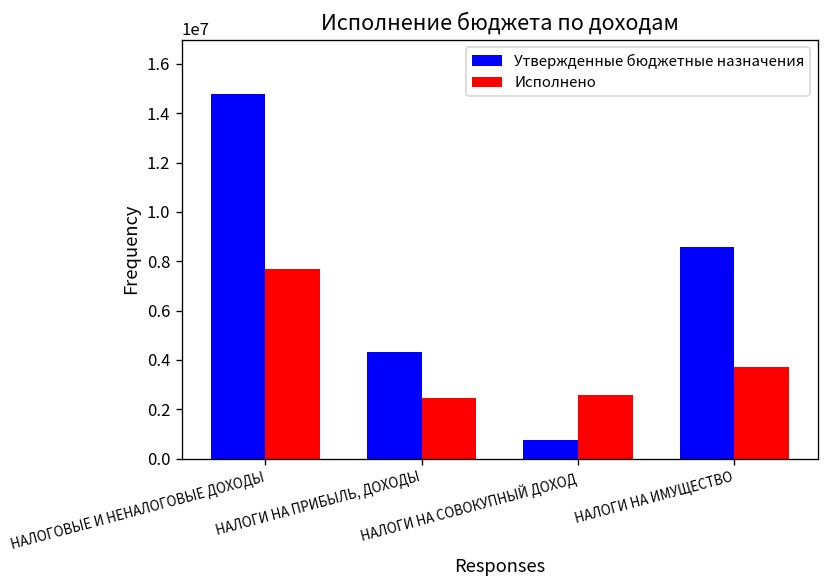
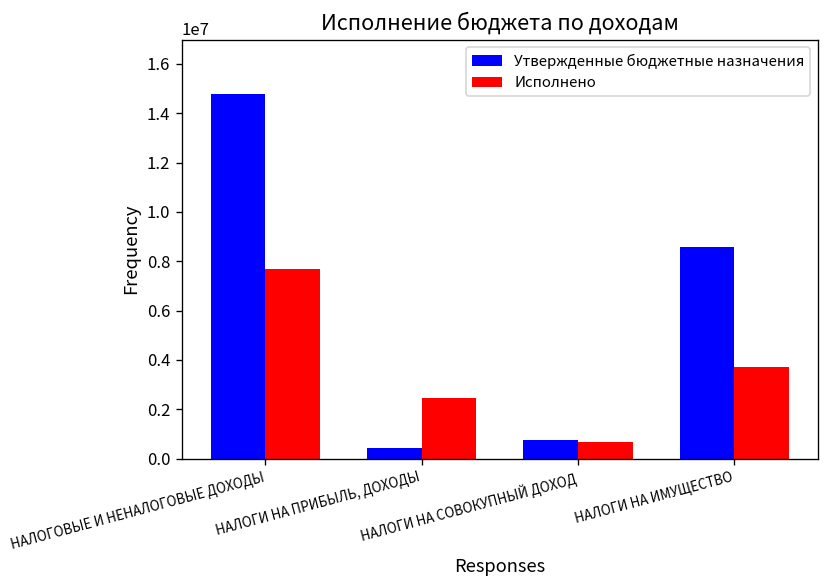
  {
    "Утвержденные бюджетные назначения": {
      "НАЛОГОВЫЕ И НЕНАЛОГОВЫЕ ДОХОДЫ": 14800000,
-     "НАЛОГИ НА ПРИБЫЛЬ, ДОХОДЫ": 4300000,
+     "НАЛОГИ НА ПРИБЫЛЬ, ДОХОДЫ": 400000,
      "НАЛОГИ НА СОВОКУПНЫЙ ДОХОД": 800000,
      "НАЛОГИ НА ИМУЩЕСТВО": 8600000
    },
    "Исполнено": {
      "НАЛОГОВЫЕ И НЕНАЛОГОВЫЕ ДОХОДЫ": 7700000,
      "НАЛОГИ НА ПРИБЫЛЬ, ДОХОДЫ": 2500000,
-     "НАЛОГИ НА СОВОКУПНЫЙ ДОХОД": 2600000,
+     "НАЛОГИ НА СОВОКУПНЫЙ ДОХОД": 700000,
      "НАЛОГИ НА ИМУЩЕСТВО": 3700000
    }
  }
